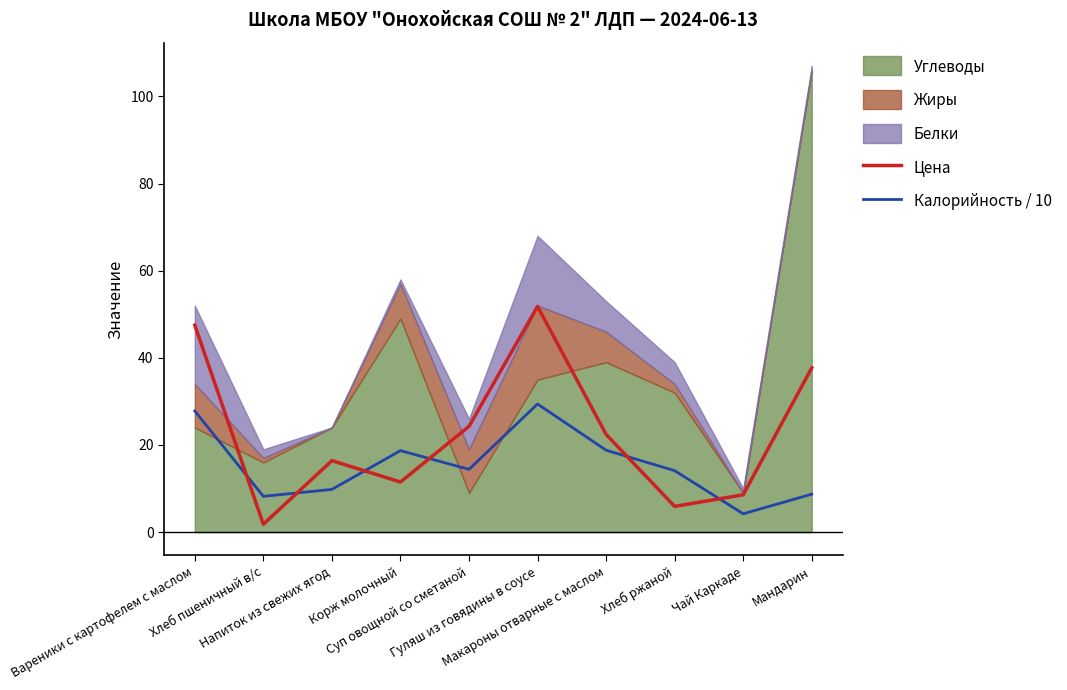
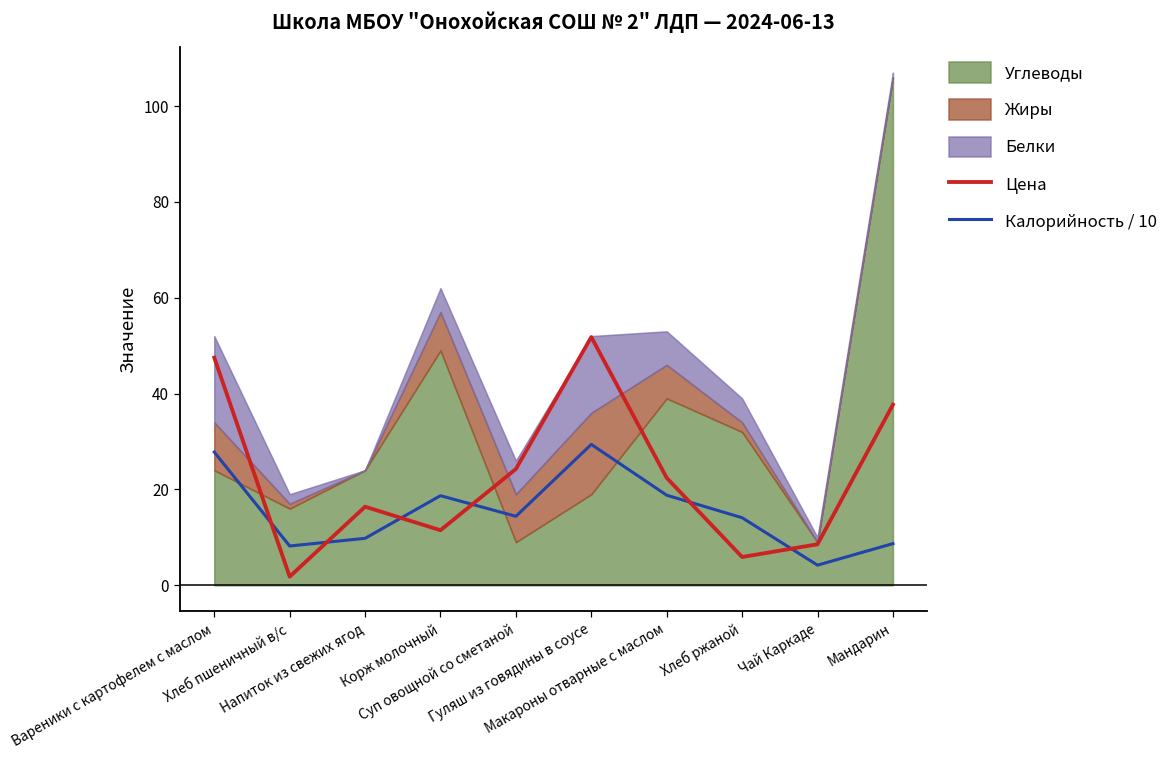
  {
    "Цена": {
      "Вареники с картофелем с маслом": 48,
      "Хлеб пшеничный в/с": 2,
      "Напиток из свежих ягод": 16,
      "Корж молочный": 11,
      "Суп овощной со сметаной": 24,
      "Макароны отварные с маслом": 22,
      "Хлеб ржаной": 6,
      "Мандарин": 38
    },
    "Углеводы": {
      "Вареники с картофелем с маслом": 24,
      "Хлеб пшеничный в/с": 16,
      "Корж молочный": 49,
      "Суп овощной со сметаной": 9,
-     "Гуляш из говядины в соусе": 35,
+     "Гуляш из говядины в соусе": 19,
      "Макароны отварные с маслом": 39,
      "Хлеб ржаной": 32
    },
    "Калорийность / 10": {
      "Вареники с картофелем с маслом": 28,
      "Хлеб пшеничный в/с": 8,
      "Напиток из свежих ягод": 10,
      "Корж молочный": 19,
      "Суп овощной со сметаной": 14,
      "Гуляш из говядины в соусе": 29,
      "Макароны отварные с маслом": 19,
      "Хлеб ржаной": 14,
      "Чай Каркаде": 4,
      "Мандарин": 9
    },
    "Жиры": {
      "Вареники с картофелем с маслом": 10,
      "Хлеб пшеничный в/с": 1,
      "Корж молочный": 8,
      "Суп овощной со сметаной": 10,
      "Макароны отварные с маслом": 7,
      "Хлеб ржаной": 2
    },
    "Белки": {
      "Вареники с картофелем с маслом": 18,
      "Хлеб пшеничный в/с": 2,
-     "Корж молочный": 1,
+     "Корж молочный": 5,
      "Суп овощной со сметаной": 7,
      "Макароны отварные с маслом": 7,
      "Хлеб ржаной": 5,
      "Чай Каркаде": 1,
      "Мандарин": 1
    }
  }
